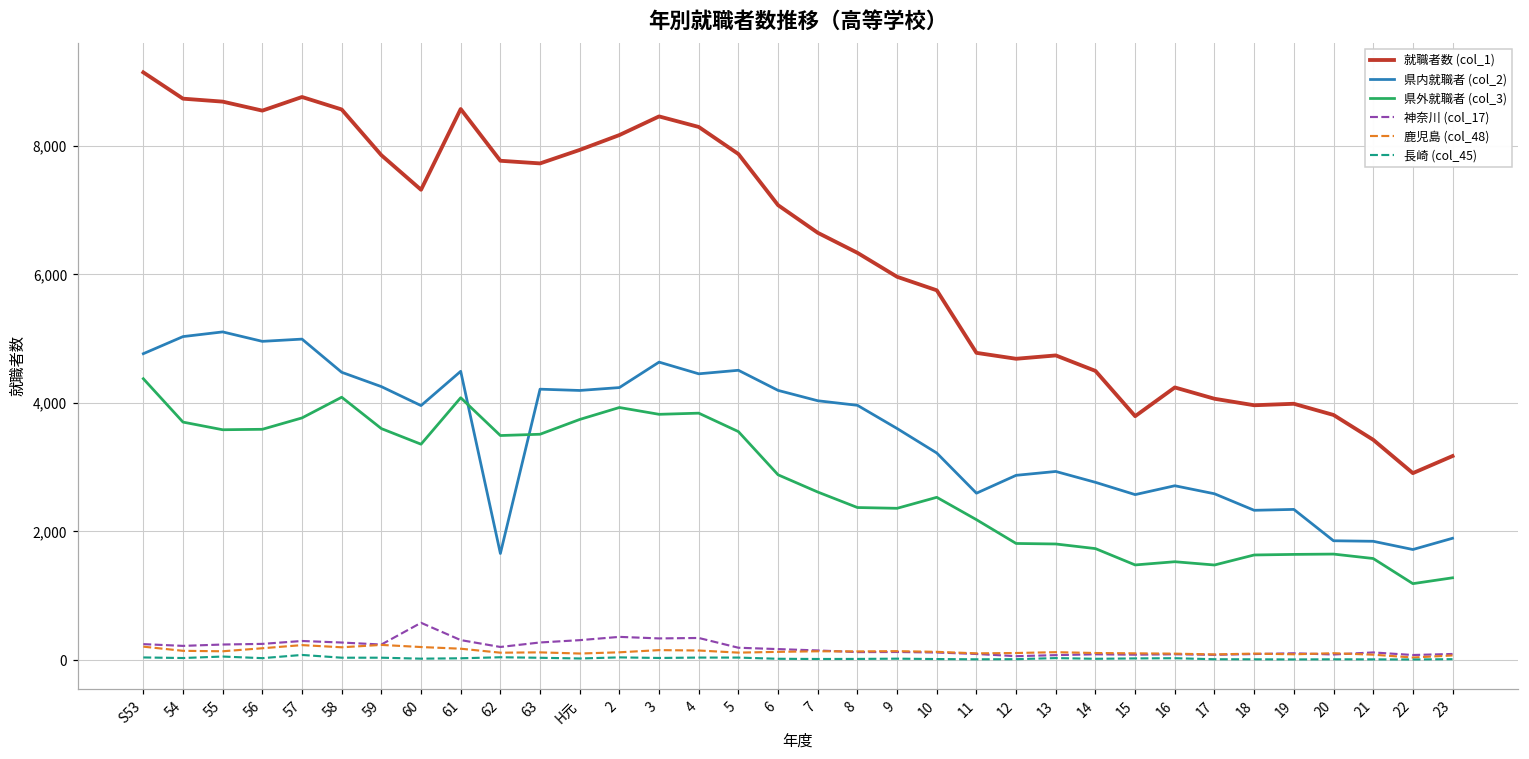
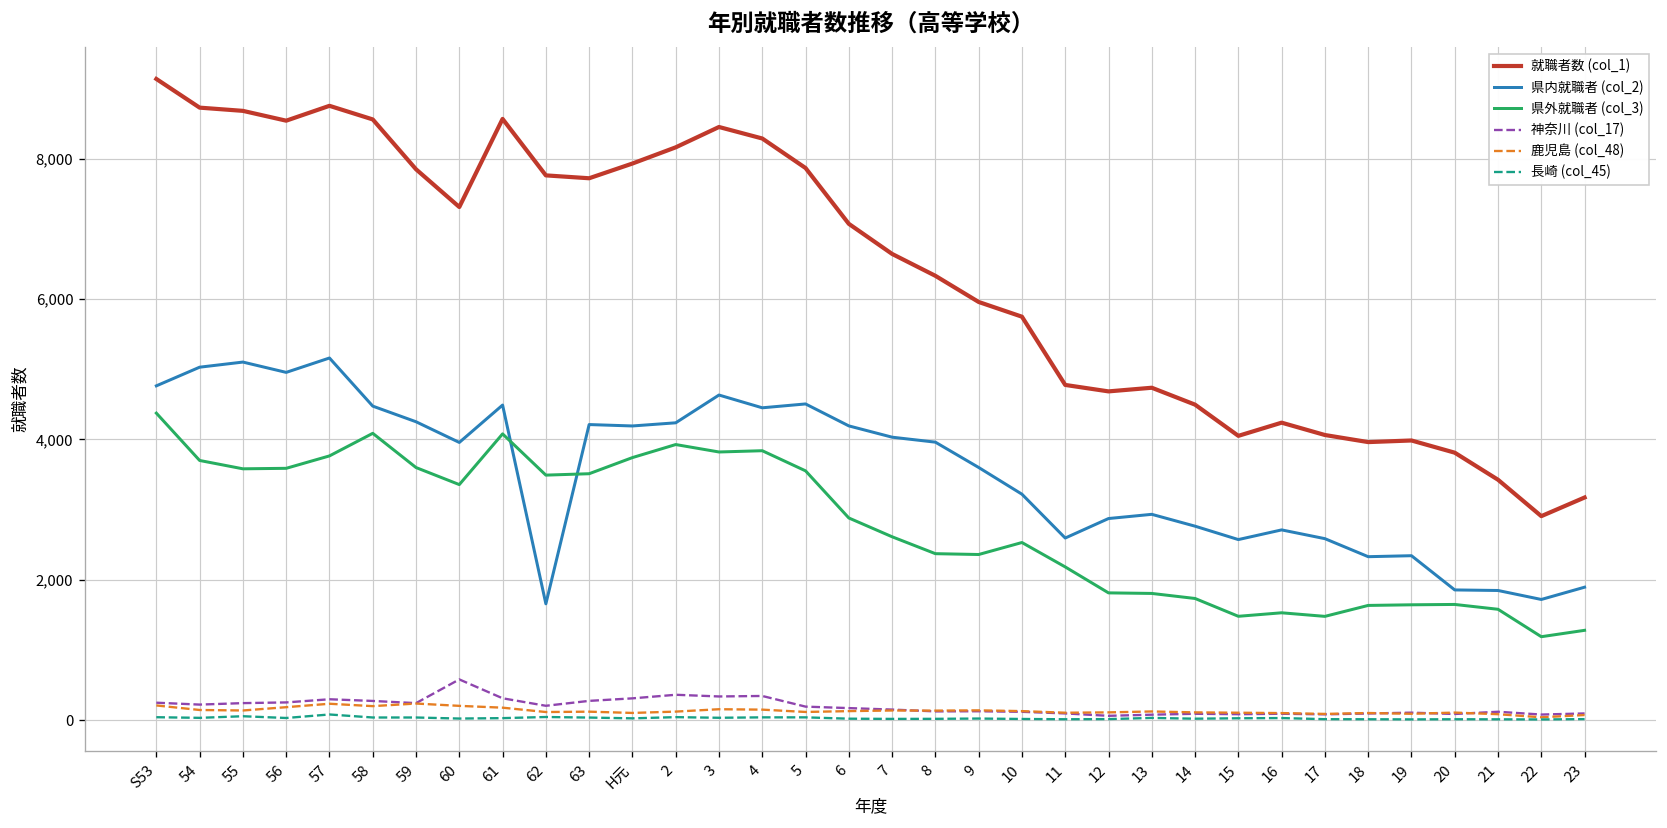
  {
    "就職者数 (col_1)": {
      "S53": "9,100",
      "54": "8,700",
      "55": "8,700",
      "56": "8,500",
      "57": "8,800",
      "58": "8,600",
      "59": "7,900",
      "60": "7,300",
      "61": "8,600",
      "62": "7,800",
      "63": "7,700",
      "H元": "7,900",
      "2": "8,200",
      "3": "8,500",
      "4": "8,300",
      "5": "7,900",
      "6": "7,100",
      "7": "6,600",
      "8": "6,300",
      "9": "6,000",
      "10": "5,800",
      "11": "4,800",
      "12": "4,700",
      "13": "4,700",
      "14": "4,500",
-     "15": "3,800",
+     "15": "4,100",
      "16": "4,200",
      "17": "4,100",
      "18": "4,000",
      "19": "4,000",
      "20": "3,800",
      "21": "3,400",
      "22": "2,900",
      "23": "3,200"
    },
    "県内就職者 (col_2)": {
      "S53": "4,800",
      "54": "5,000",
      "55": "5,100",
      "56": "5,000",
-     "57": "5,000",
+     "57": "5,200",
      "58": "4,500",
      "59": "4,300",
      "60": "4,000",
      "61": "4,500",
      "62": "1,700",
      "63": "4,200",
      "H元": "4,200",
      "2": "4,200",
      "3": "4,600",
      "4": "4,500",
      "5": "4,500",
      "6": "4,200",
      "7": "4,000",
      "8": "4,000",
      "9": "3,600",
      "10": "3,200",
      "11": "2,600",
      "12": "2,900",
      "13": "2,900",
      "14": "2,800",
      "15": "2,600",
      "16": "2,700",
      "17": "2,600",
      "18": "2,300",
      "19": "2,300",
      "20": "1,900",
      "21": "1,800",
      "22": "1,700",
      "23": "1,900"
    },
    "神奈川 (col_17)": {
      "54": "200",
      "55": "200",
      "56": "300",
      "57": "300",
      "58": "300",
      "60": "600",
      "61": "300",
      "62": "200",
      "63": "300",
      "H元": "300",
      "2": "400",
      "3": "300",
      "4": "300",
      "5": "200",
      "12": "100",
      "13": "100"
    },
    "鹿児島 (col_48)": {
      "54": "100",
      "55": "100",
      "56": "200",
      "57": "200",
      "58": "200",
      "60": "200",
      "61": "200",
      "62": "100",
      "63": "100",
      "H元": "100",
      "2": "100",
      "3": "200",
      "4": "100",
      "5": "100",
      "12": "100",
      "13": "100"
    }
  }
